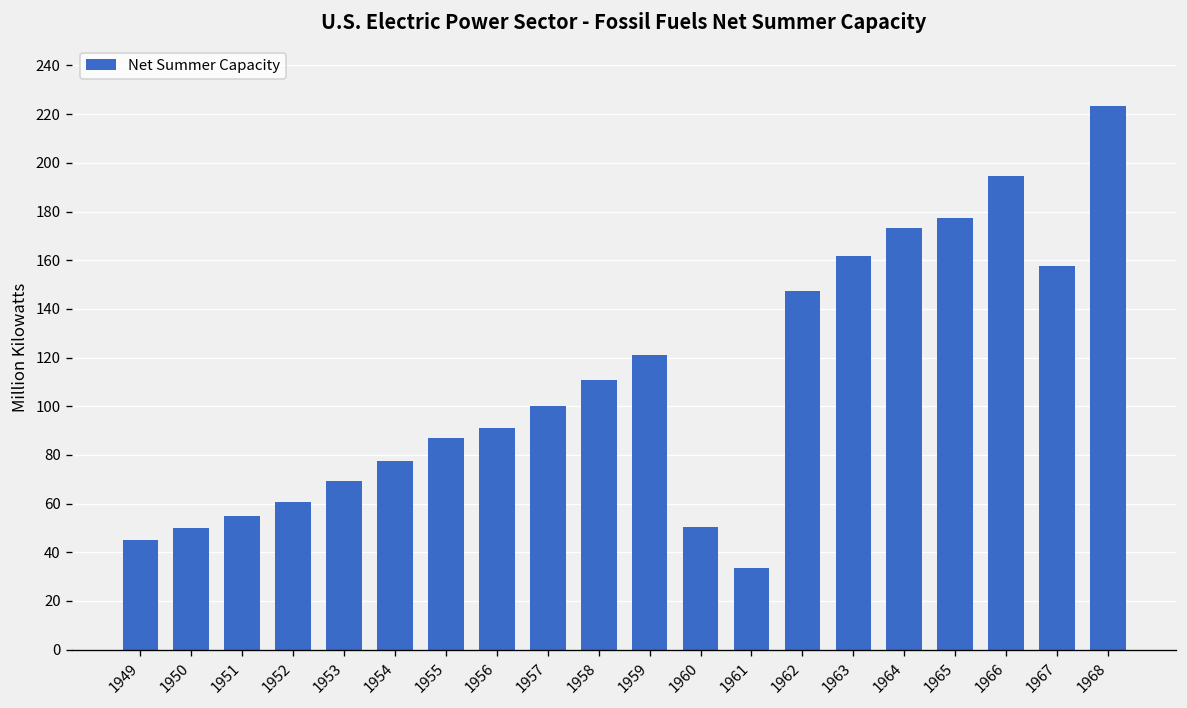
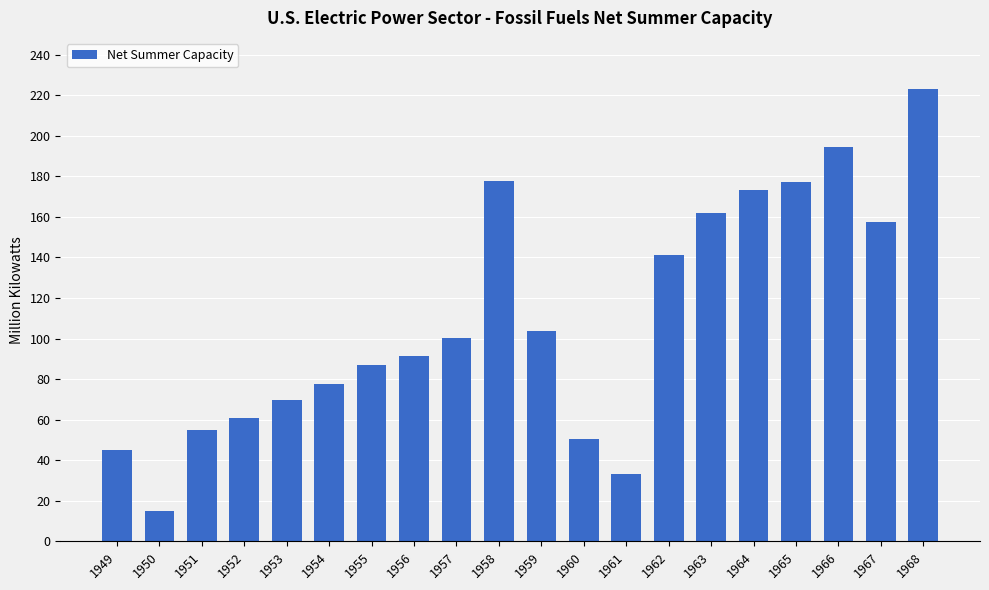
  {
    "1949": 45,
-   "1950": 50,
+   "1950": 15,
    "1951": 55,
    "1952": 61,
    "1953": 69,
    "1954": 77,
    "1955": 87,
    "1956": 91,
    "1957": 100,
-   "1958": 111,
-   "1959": 121,
+   "1958": 178,
+   "1959": 104,
    "1960": 50,
    "1961": 33,
-   "1962": 147,
+   "1962": 141,
    "1963": 162,
    "1964": 173,
    "1965": 177,
    "1966": 195,
    "1967": 157,
    "1968": 223
  }
